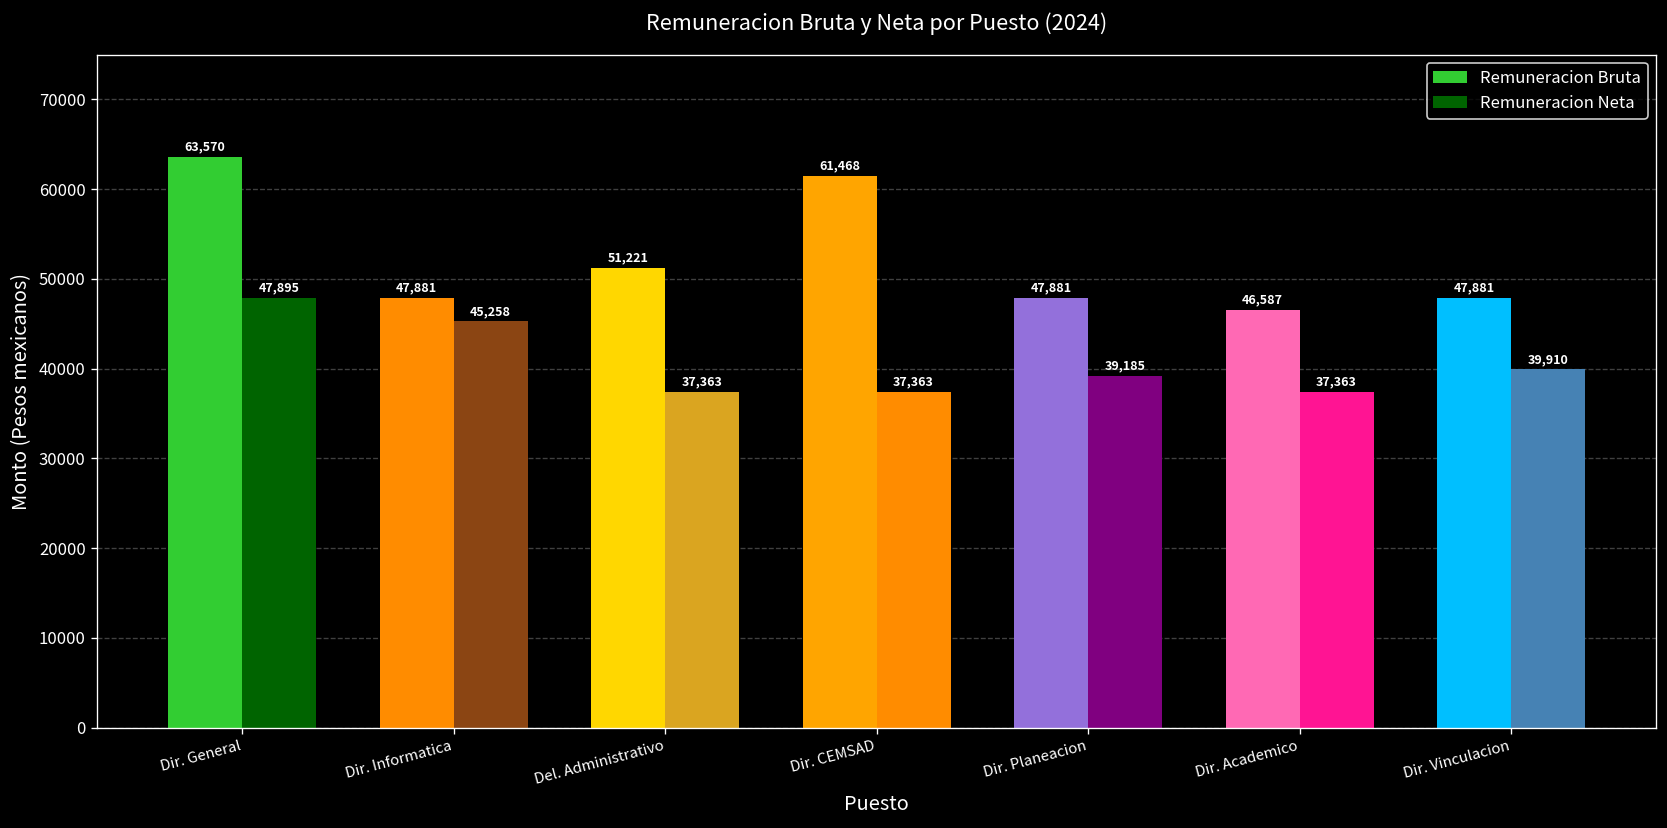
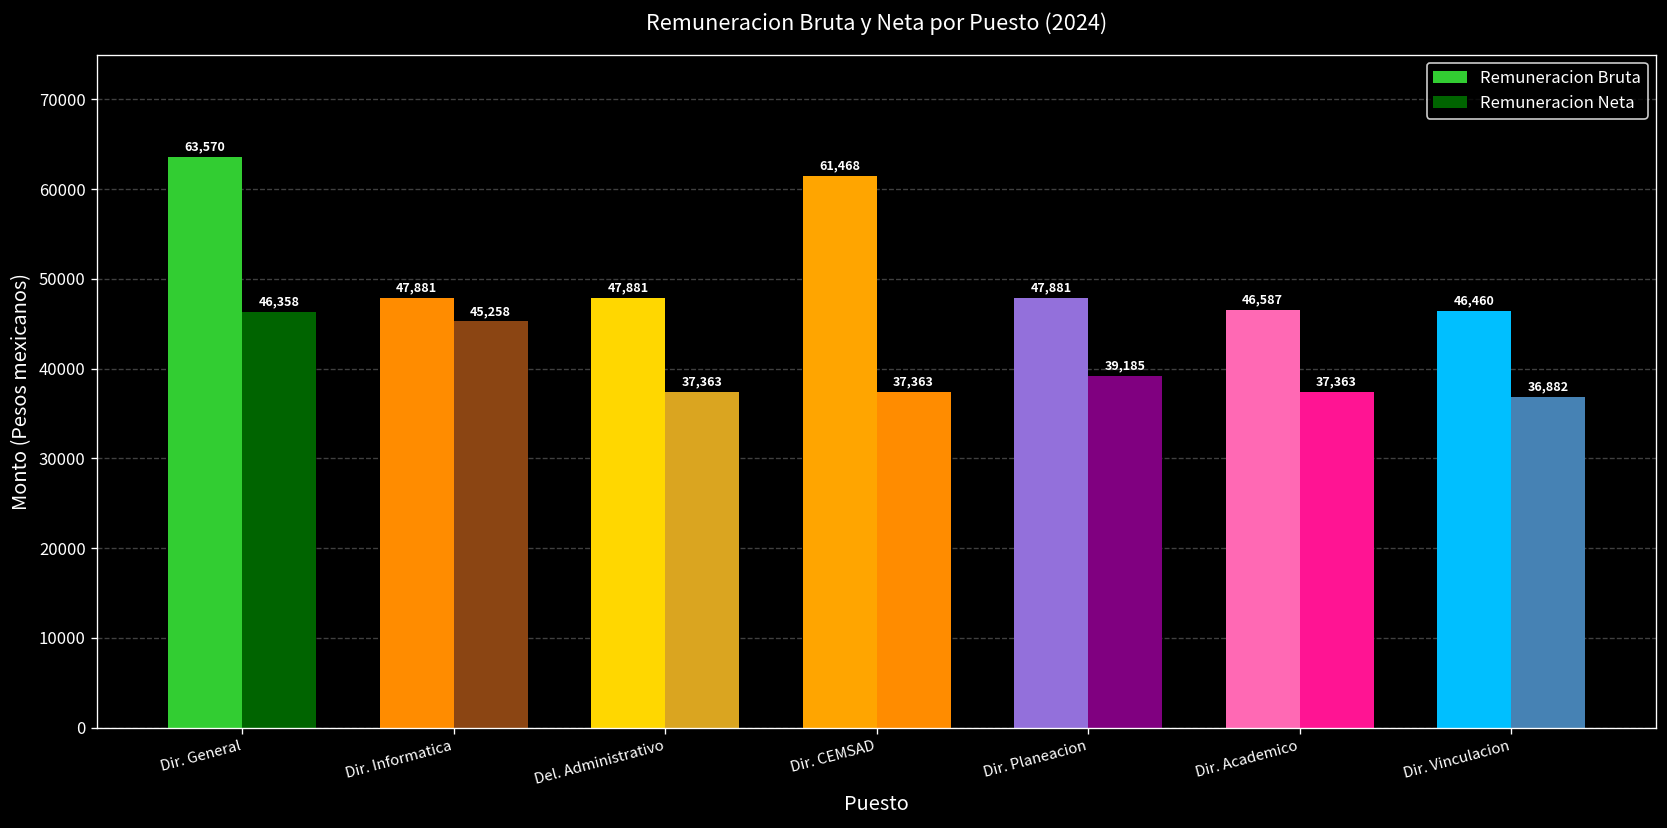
  {
    "Remuneracion Bruta": {
      "Dir. General": "63,570",
      "Dir. Informatica": "47,881",
-     "Del. Administrativo": "51,221",
+     "Del. Administrativo": "47,881",
      "Dir. CEMSAD": "61,468",
      "Dir. Planeacion": "47,881",
      "Dir. Academico": "46,587",
-     "Dir. Vinculacion": "47,881"
+     "Dir. Vinculacion": "46,460"
    },
    "Remuneracion Neta": {
-     "Dir. General": "47,895",
+     "Dir. General": "46,358",
      "Dir. Informatica": "45,258",
      "Del. Administrativo": "37,363",
      "Dir. CEMSAD": "37,363",
      "Dir. Planeacion": "39,185",
      "Dir. Academico": "37,363",
-     "Dir. Vinculacion": "39,910"
+     "Dir. Vinculacion": "36,882"
    }
  }
